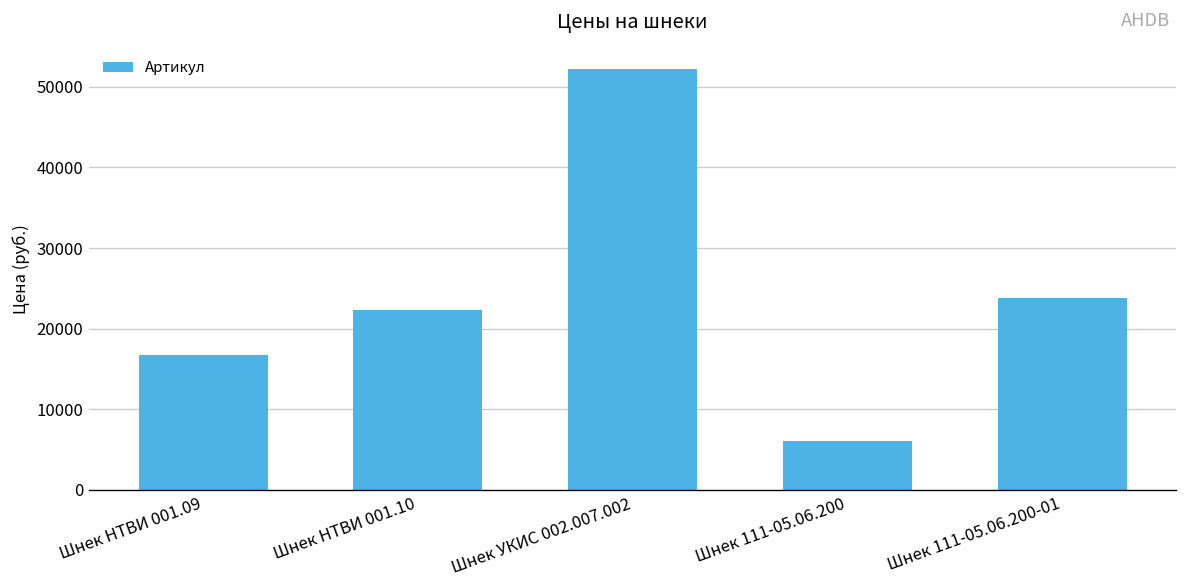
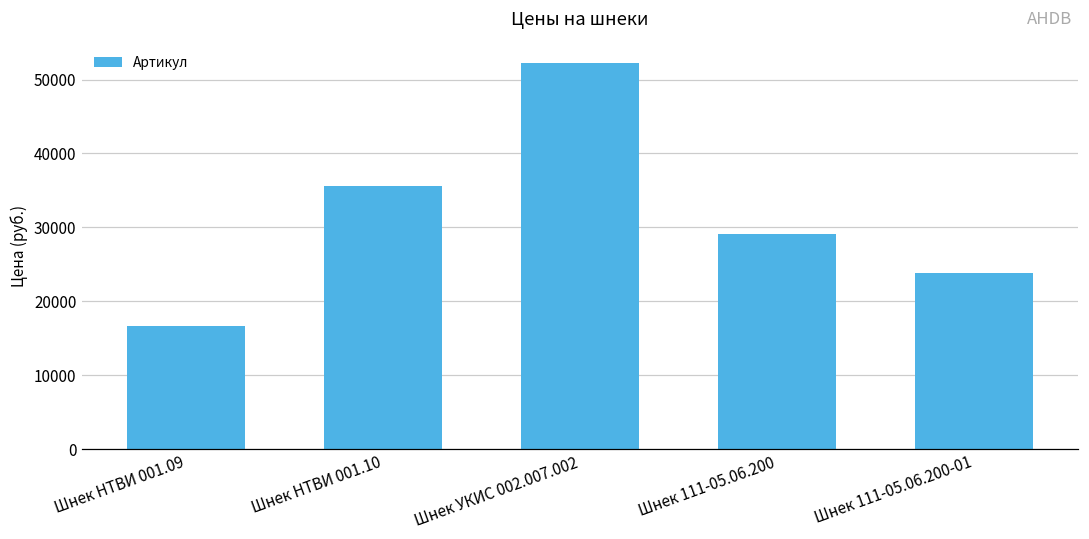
  {
    "Шнек НТВИ 001.09": 17000,
-   "Шнек НТВИ 001.10": 22000,
+   "Шнек НТВИ 001.10": 36000,
    "Шнек УКИС 002.007.002": 52000,
-   "Шнек 111-05.06.200": 6000,
+   "Шнек 111-05.06.200": 29000,
    "Шнек 111-05.06.200-01": 24000
  }
